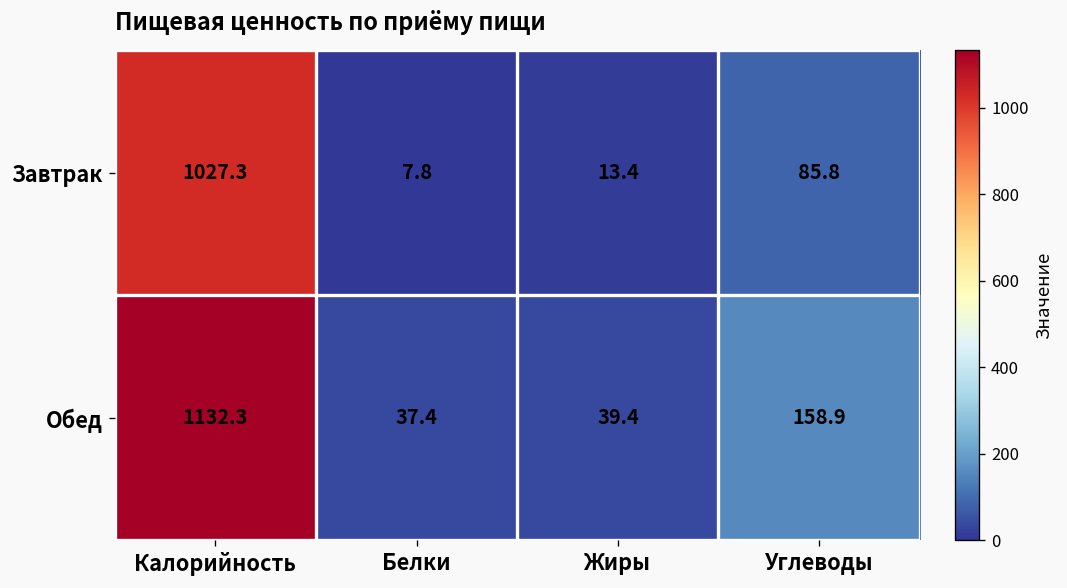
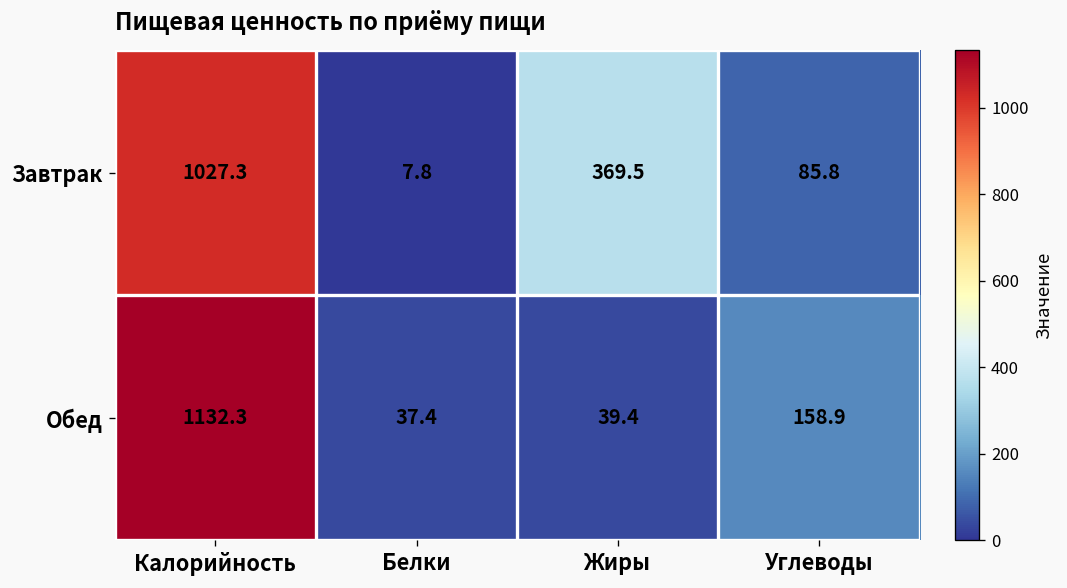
  {
    "Завтрак": {
      "Калорийность": 1027.3,
      "Белки": 7.8,
-     "Жиры": 13.4,
+     "Жиры": 369.5,
      "Углеводы": 85.8
    },
    "Обед": {
      "Калорийность": 1132.3,
      "Белки": 37.4,
      "Жиры": 39.4,
      "Углеводы": 158.9
    }
  }
